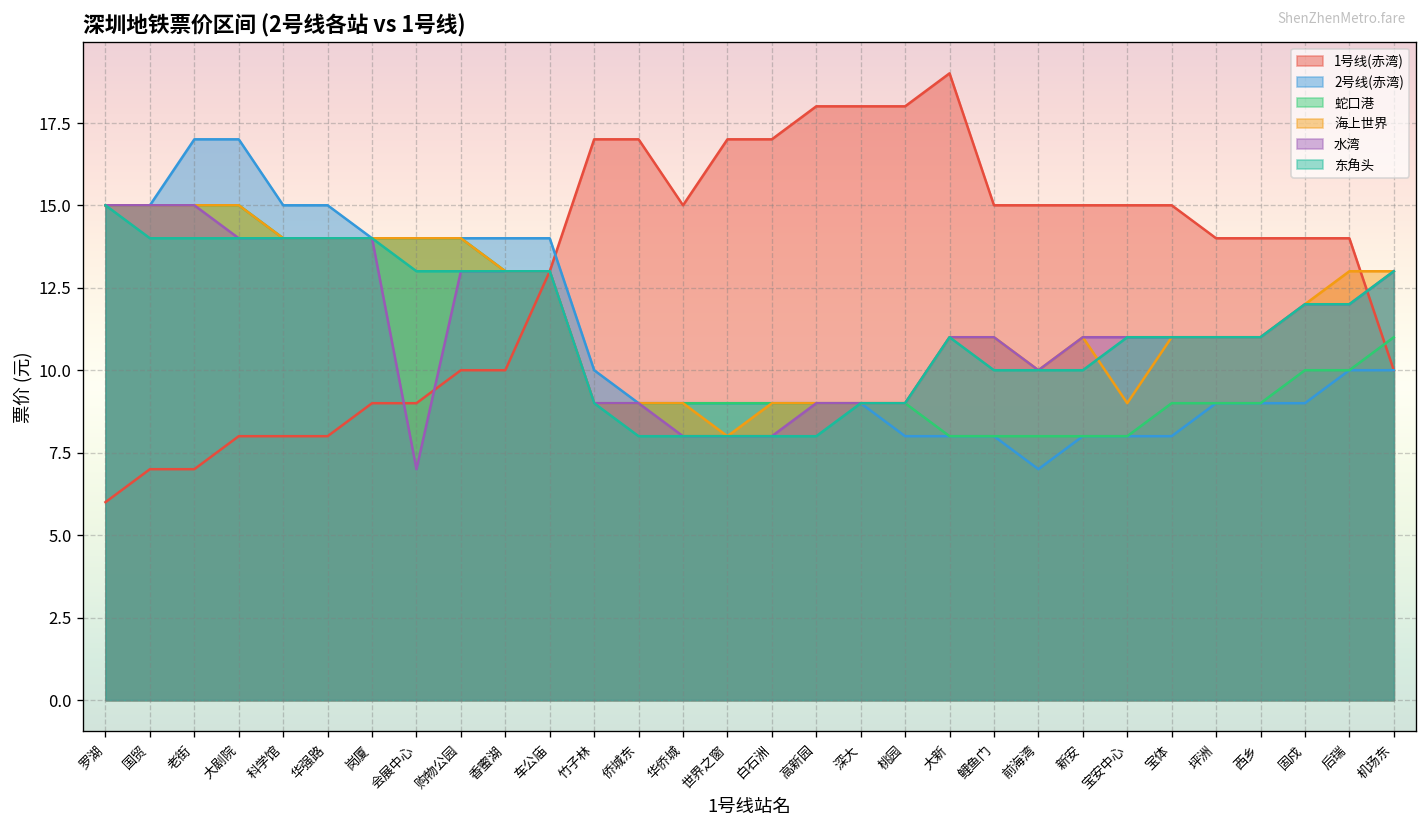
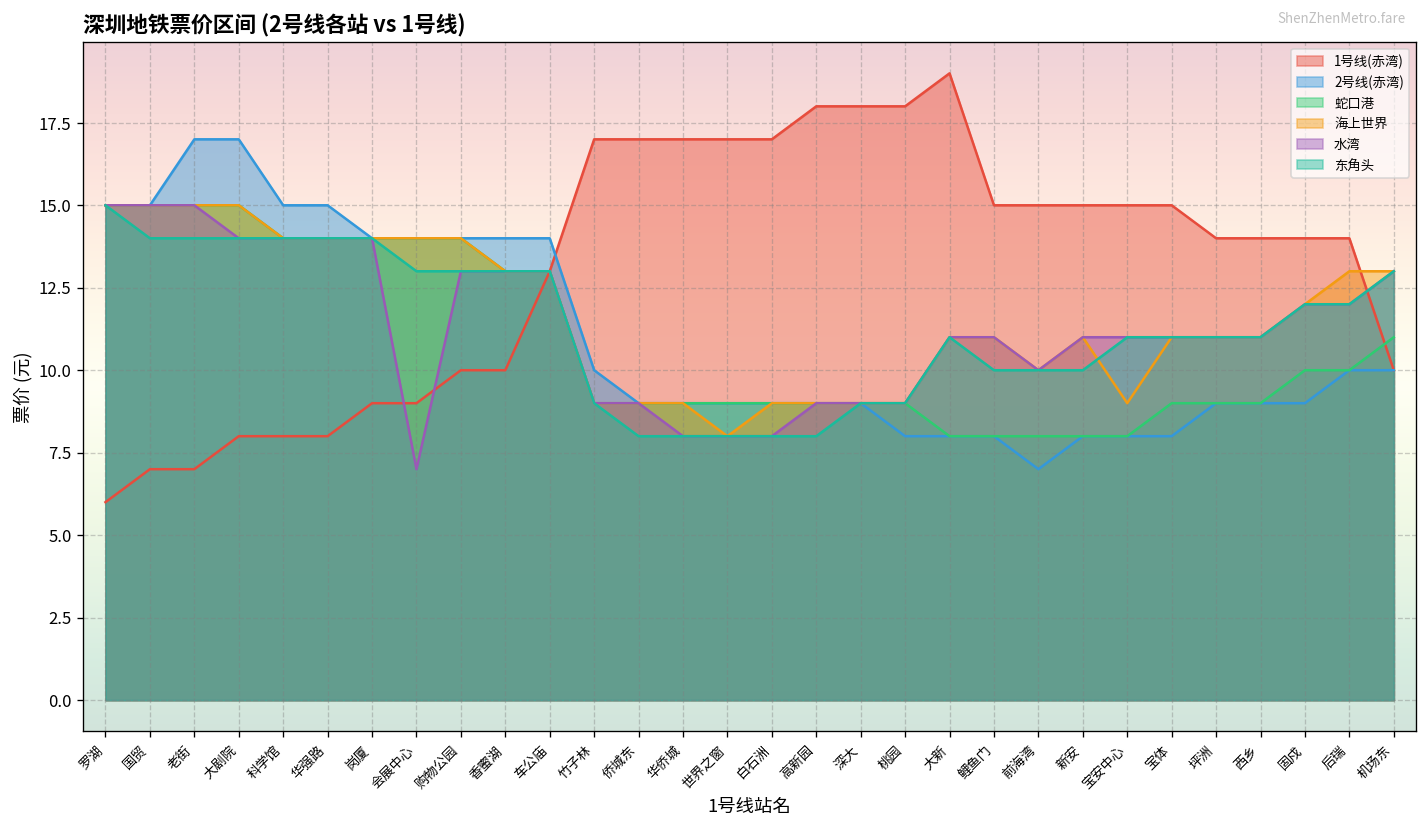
  {
    "1号线(赤湾)": {
      "罗湖": 6,
      "国贸": 7,
      "老街": 7,
      "大剧院": 8,
      "科学馆": 8,
      "华强路": 8,
      "岗厦": 9,
      "会展中心": 9,
      "购物公园": 10,
      "香蜜湖": 10,
      "竹子林": 17,
      "侨城东": 17,
-     "华侨城": 15,
+     "华侨城": 17,
      "世界之窗": 17,
      "白石洲": 17,
      "高新园": 18,
      "深大": 18,
      "桃园": 18,
      "大新": 19,
      "鲤鱼门": 15,
      "前海湾": 15,
      "新安": 15,
      "宝安中心": 15,
      "宝体": 15,
      "坪洲": 14,
      "西乡": 14,
      "固戍": 14,
      "后瑞": 14
    },
    "海上世界": {
      "宝安中心": 9,
      "后瑞": 13
    },
    "水湾": {
      "会展中心": 7
    }
  }
